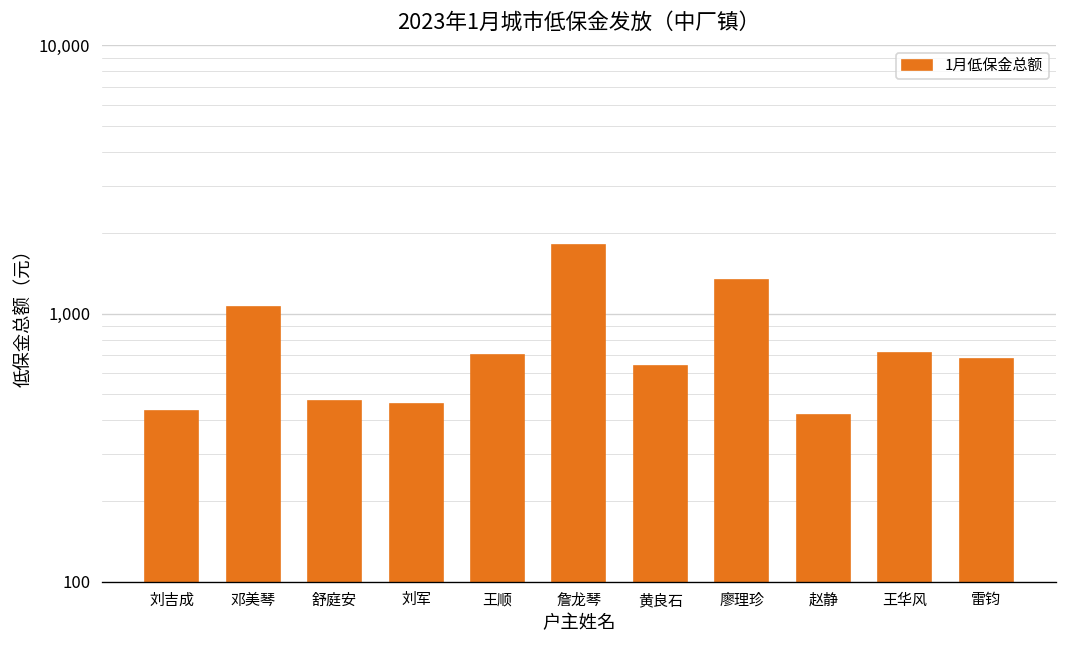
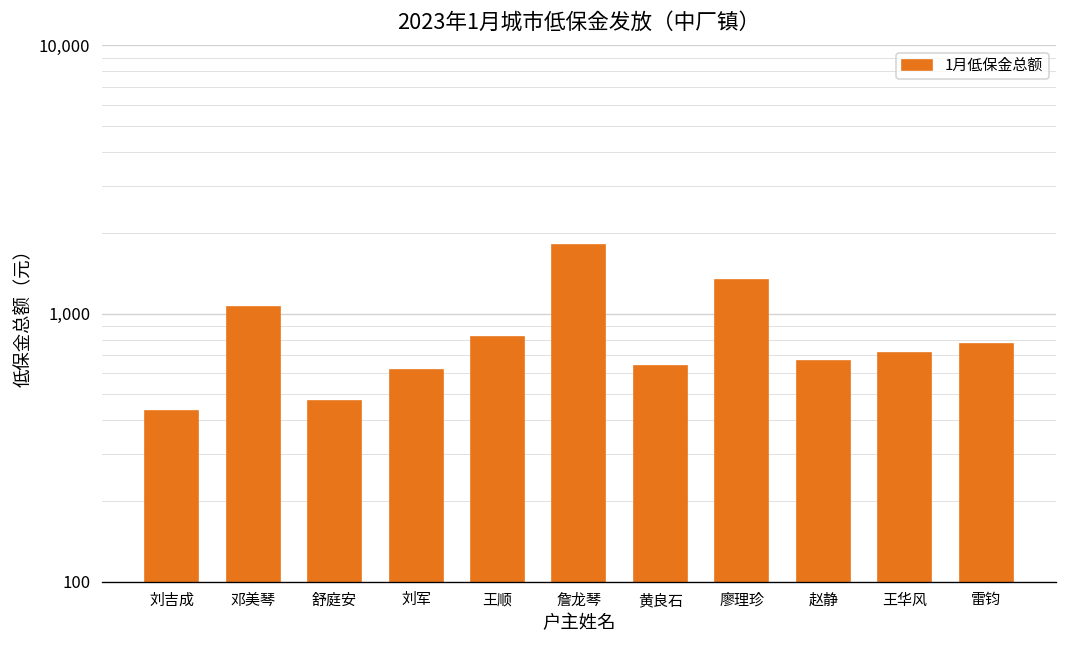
  {
    "刘吉成": "430",
    "邓美琴": "1,100",
    "舒庭安": "470",
-   "刘军": "460",
-   "王顺": "700",
+   "刘军": "620",
+   "王顺": "820",
    "詹龙琴": "1,800",
    "黄良石": "640",
    "廖理珍": "1,300",
-   "赵静": "420",
+   "赵静": "670",
    "王华风": "710",
-   "雷钧": "680"
+   "雷钧": "770"
  }
